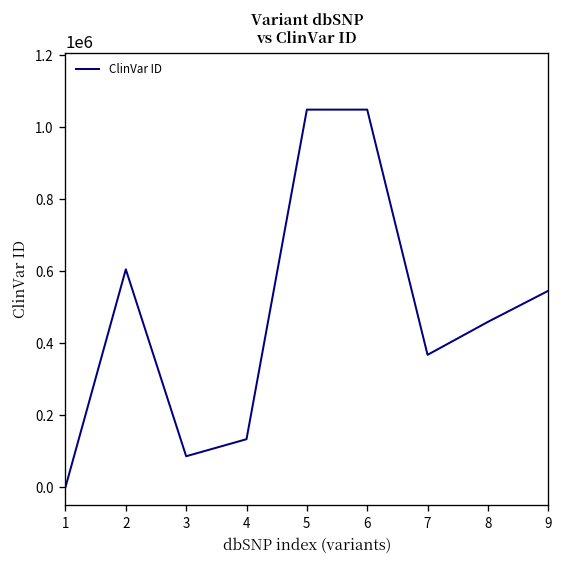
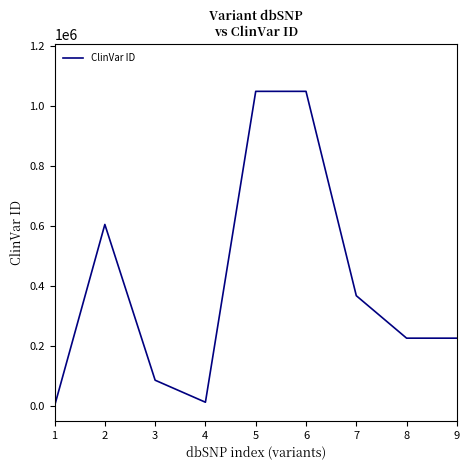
  {
    "1": 0,
    "2": 610000,
    "3": 90000,
-   "4": 130000,
+   "4": 10000,
    "5": 1050000,
    "6": 1050000,
    "7": 370000,
-   "8": 460000,
-   "9": 550000
+   "8": 230000,
+   "9": 230000
  }
